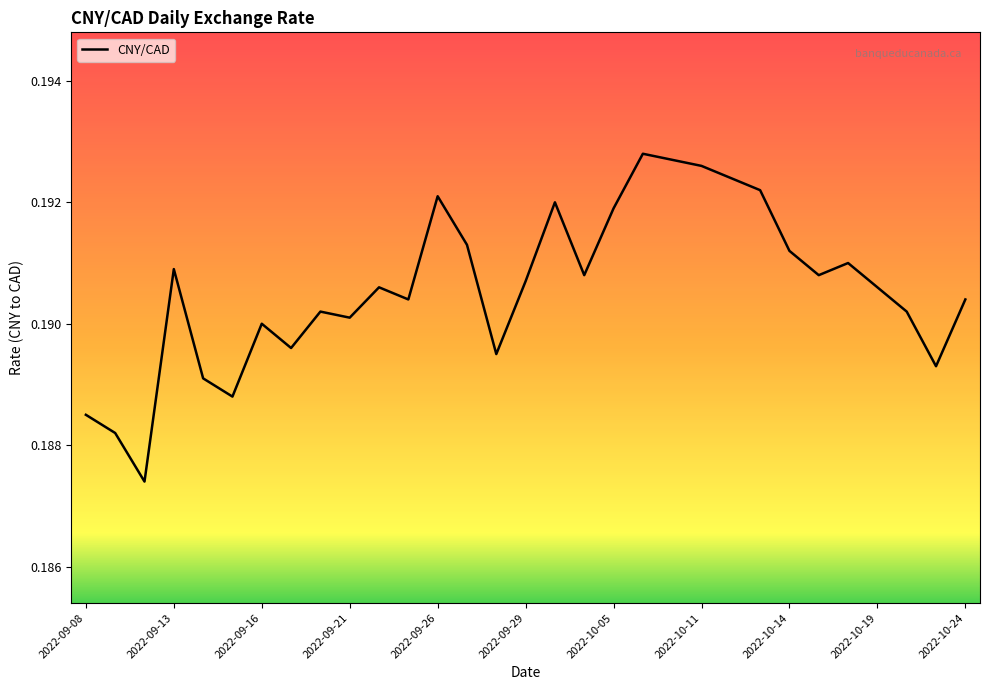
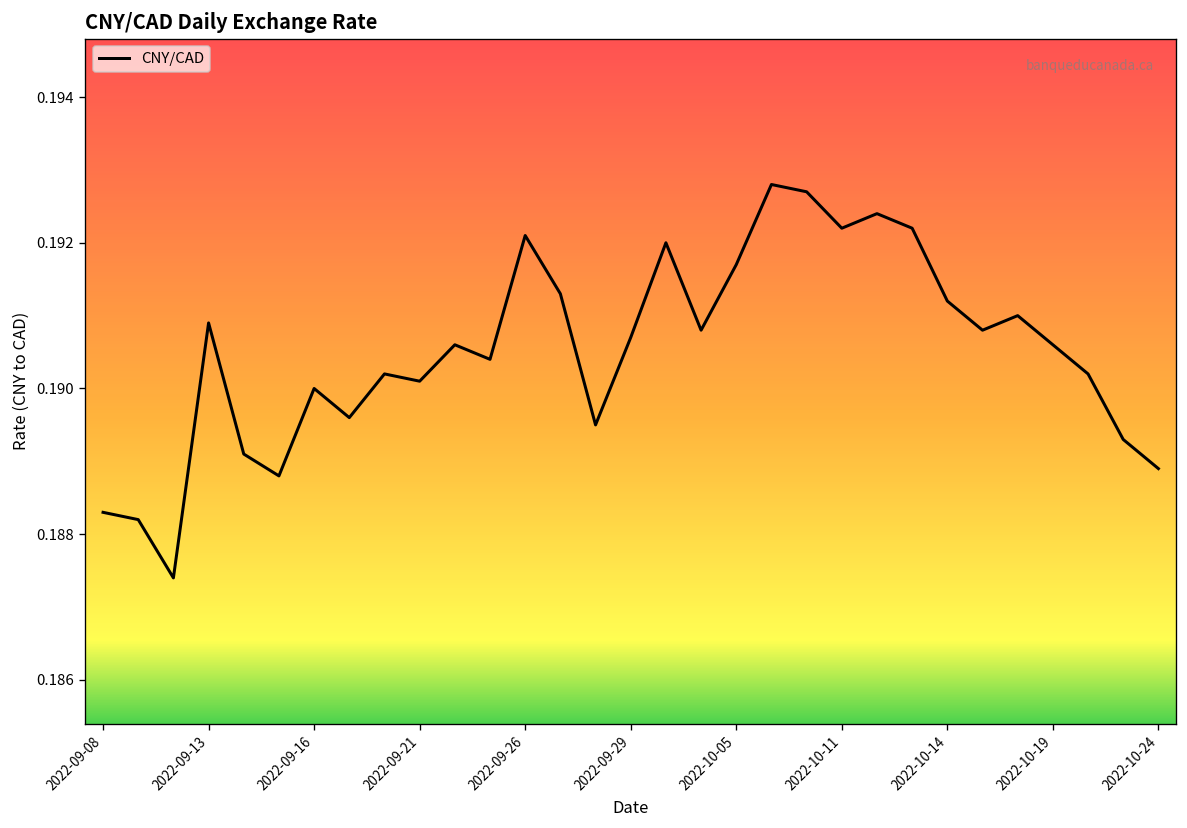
  {
-   "2022-09-08": 0.1885,
+   "2022-09-08": 0.1883,
    "2022-09-13": 0.1909,
    "2022-09-16": 0.1900,
    "2022-09-21": 0.1901,
    "2022-09-26": 0.1921,
    "2022-09-29": 0.1907,
-   "2022-10-05": 0.1919,
-   "2022-10-11": 0.1926,
+   "2022-10-05": 0.1917,
+   "2022-10-11": 0.1922,
    "2022-10-14": 0.1912,
    "2022-10-19": 0.1906,
-   "2022-10-24": 0.1904
+   "2022-10-24": 0.1889
  }
